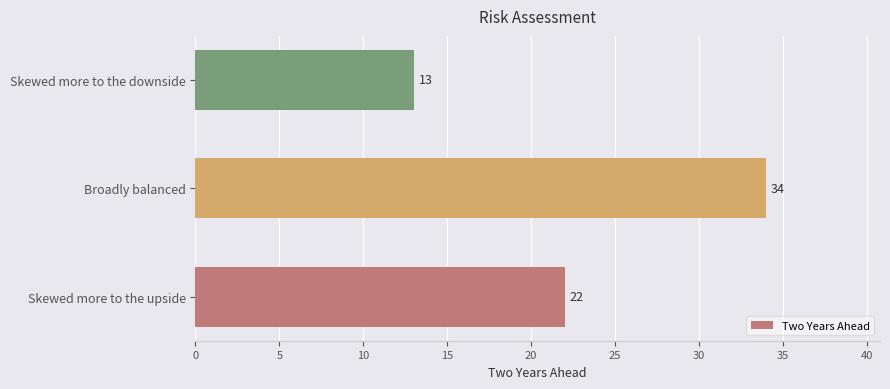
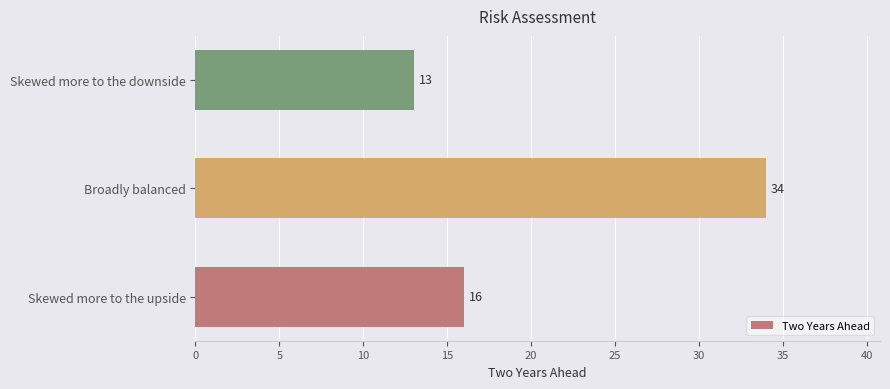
  {
    "Skewed more to the downside": 13,
    "Broadly balanced": 34,
-   "Skewed more to the upside": 22
+   "Skewed more to the upside": 16
  }
